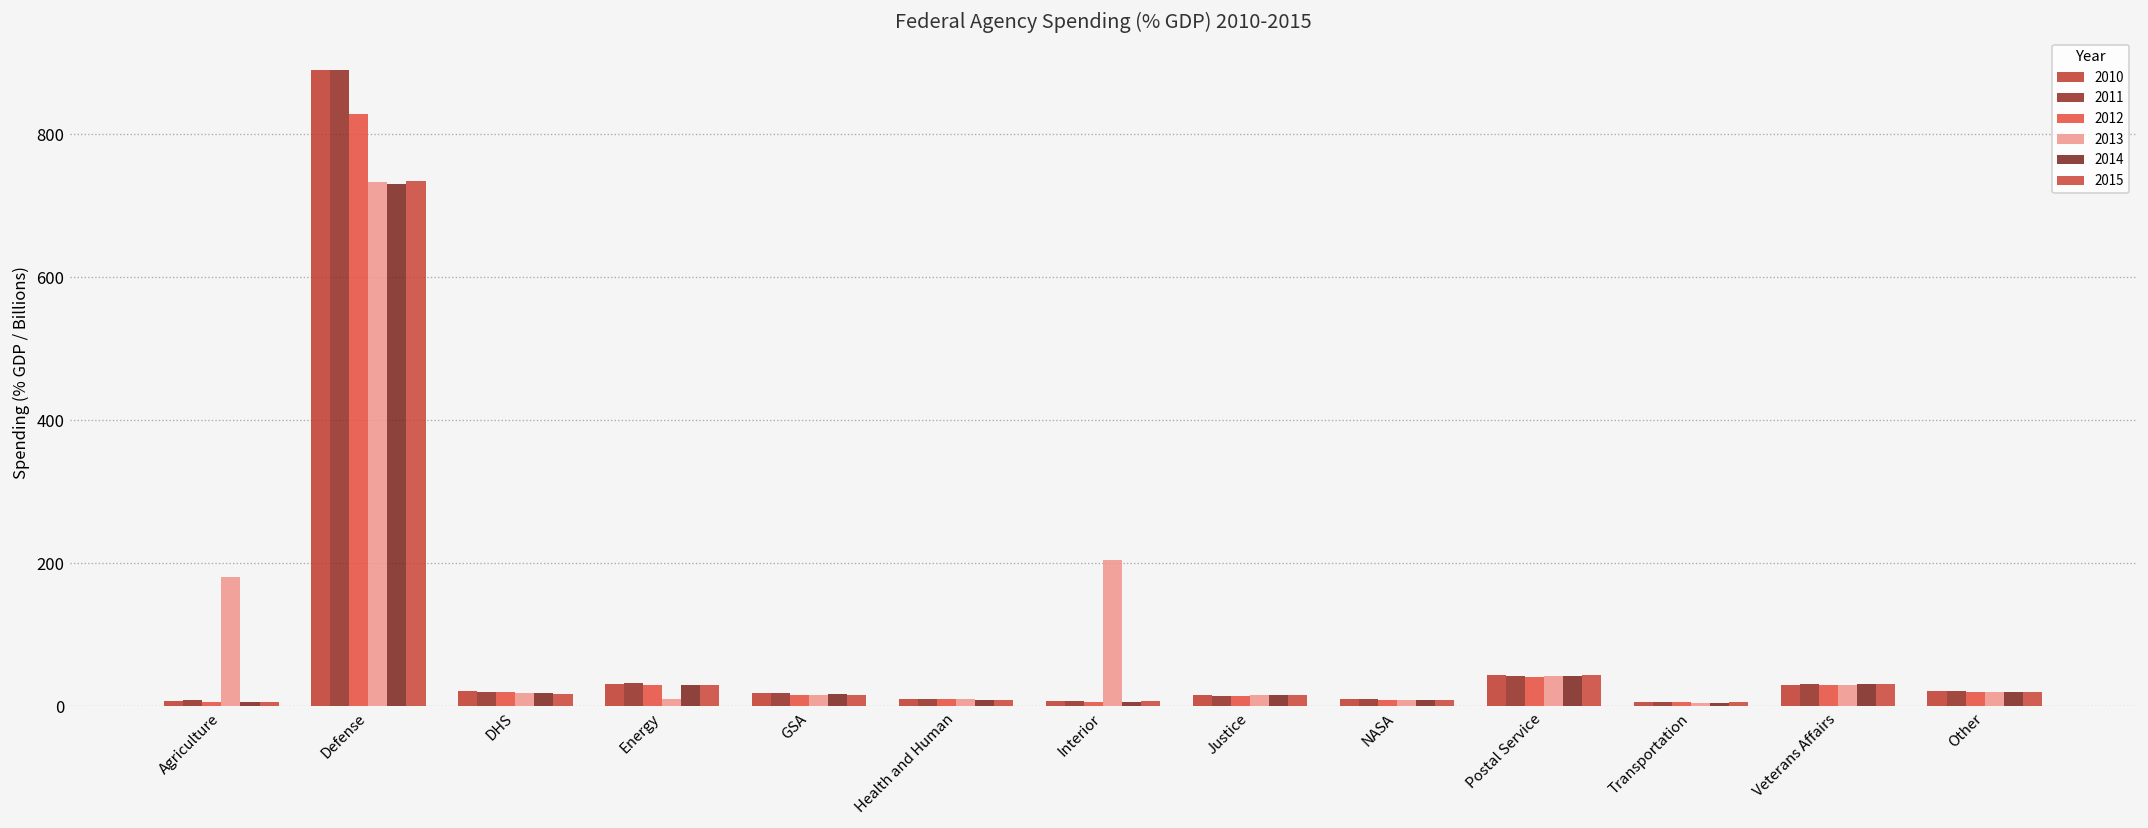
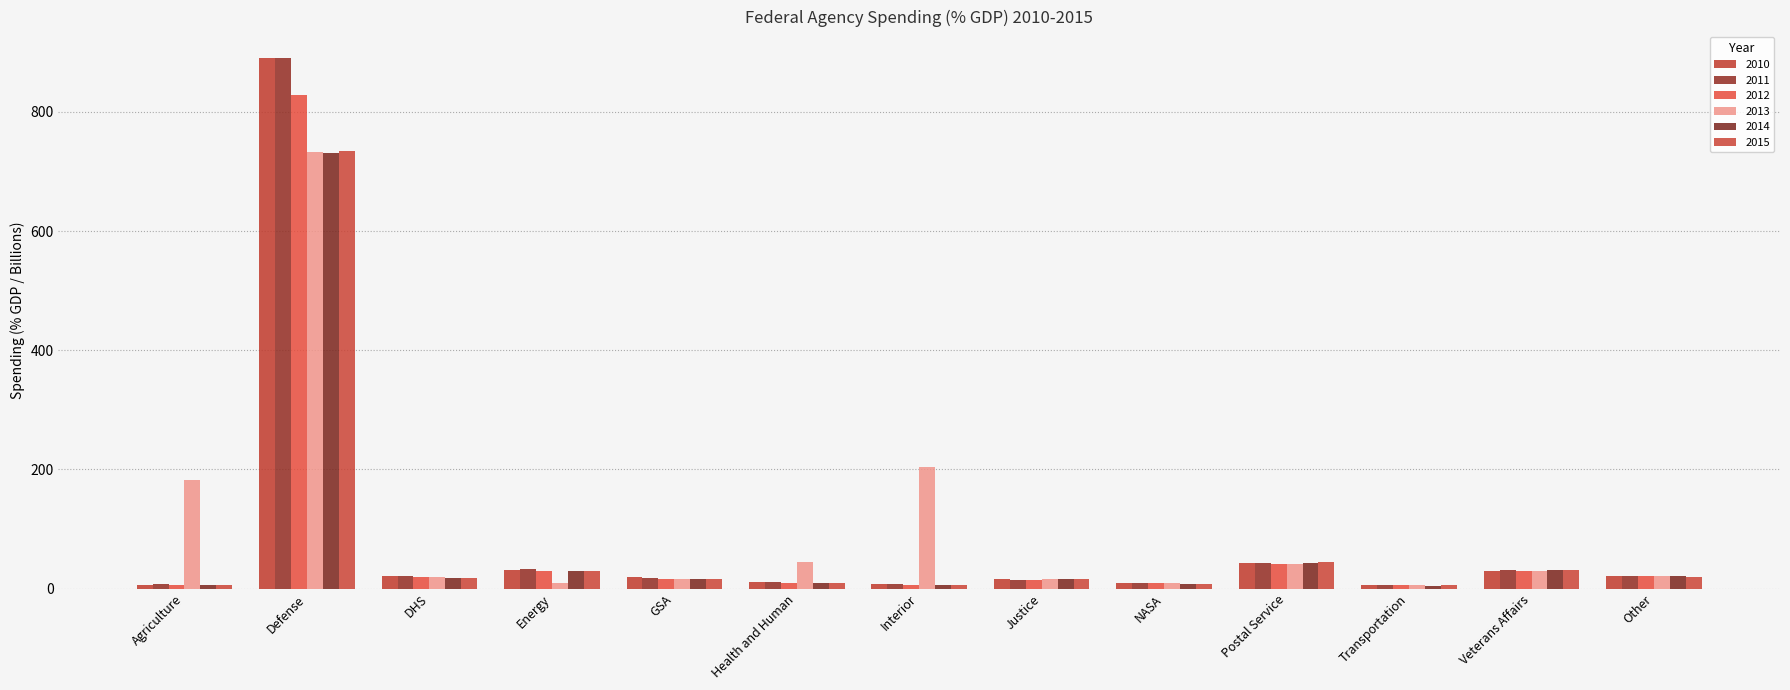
  {
    "2013": {
      "Agriculture": 180,
      "Defense": 730,
      "DHS": 20,
      "Energy": 10,
      "GSA": 20,
-     "Health and Human": 10,
+     "Health and Human": 40,
      "Interior": 200,
      "Justice": 20,
      "NASA": 10,
      "Postal Service": 40,
      "Transportation": 10,
      "Veterans Affairs": 30,
      "Other": 20
    }
  }
